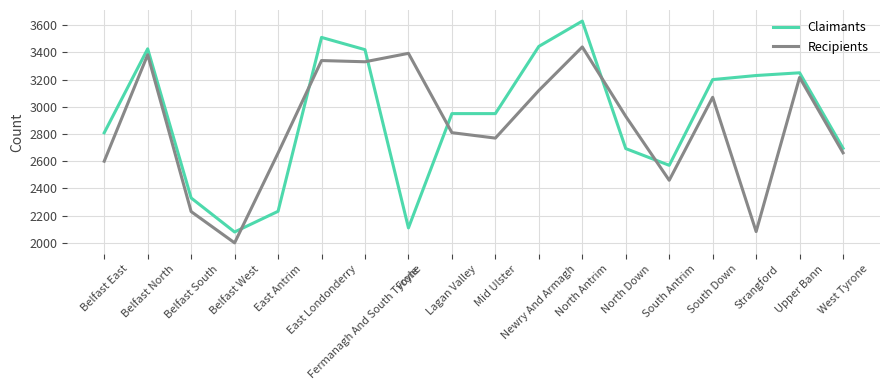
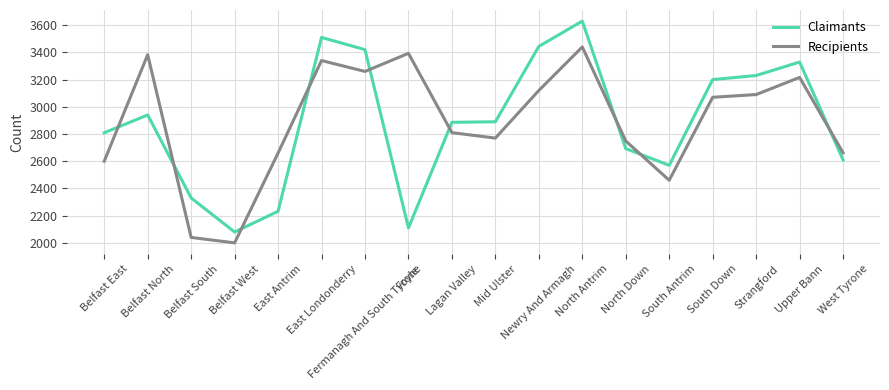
  {
    "Claimants": {
      "Belfast East": 2810,
-     "Belfast North": 3430,
+     "Belfast North": 2940,
      "Belfast South": 2330,
      "Belfast West": 2080,
      "East Antrim": 2230,
      "East Londonderry": 3510,
      "Fermanagh And South Tyrone": 3420,
      "Foyle": 2110,
-     "Lagan Valley": 2950,
-     "Mid Ulster": 2950,
+     "Lagan Valley": 2890,
+     "Mid Ulster": 2890,
      "Newry And Armagh": 3440,
      "North Antrim": 3630,
      "North Down": 2690,
      "South Antrim": 2570,
      "South Down": 3200,
      "Strangford": 3230,
-     "Upper Bann": 3250,
-     "West Tyrone": 2700
+     "Upper Bann": 3330,
+     "West Tyrone": 2610
    },
    "Recipients": {
      "Belfast East": 2600,
      "Belfast North": 3380,
-     "Belfast South": 2230,
+     "Belfast South": 2040,
      "Belfast West": 2000,
      "East Antrim": 2660,
      "East Londonderry": 3340,
-     "Fermanagh And South Tyrone": 3330,
+     "Fermanagh And South Tyrone": 3260,
      "Foyle": 3390,
      "Lagan Valley": 2810,
      "Mid Ulster": 2770,
      "Newry And Armagh": 3120,
      "North Antrim": 3440,
-     "North Down": 2930,
+     "North Down": 2750,
      "South Antrim": 2460,
      "South Down": 3070,
-     "Strangford": 2080,
+     "Strangford": 3090,
      "Upper Bann": 3220,
      "West Tyrone": 2660
    }
  }
